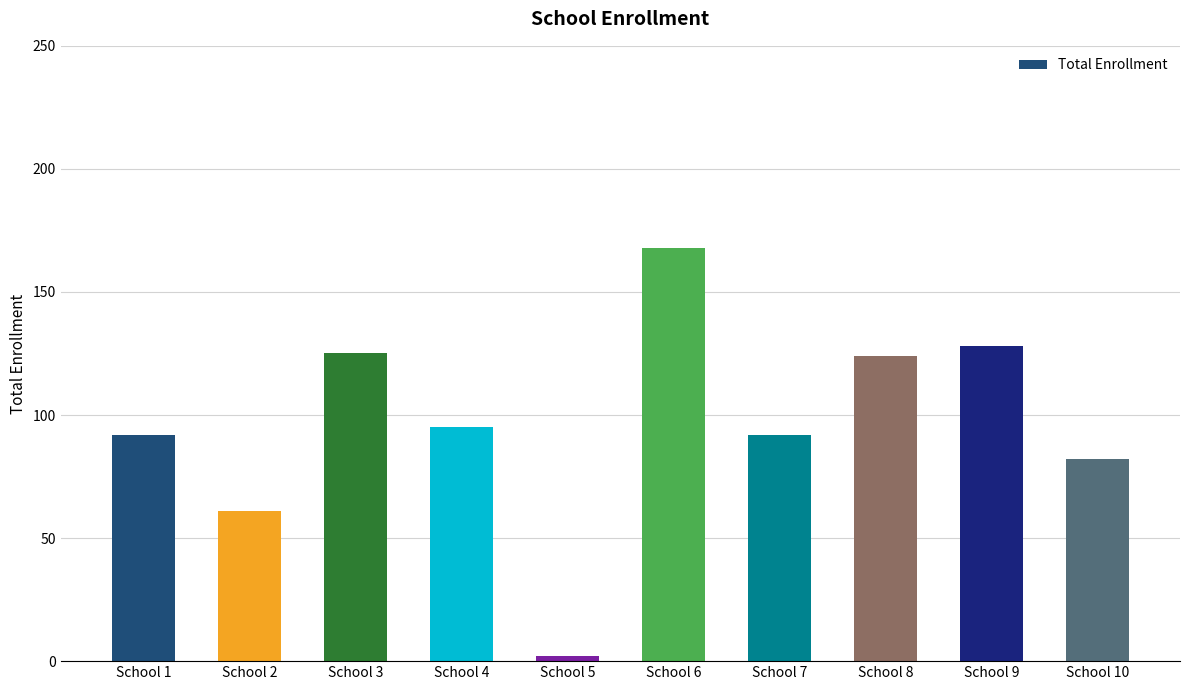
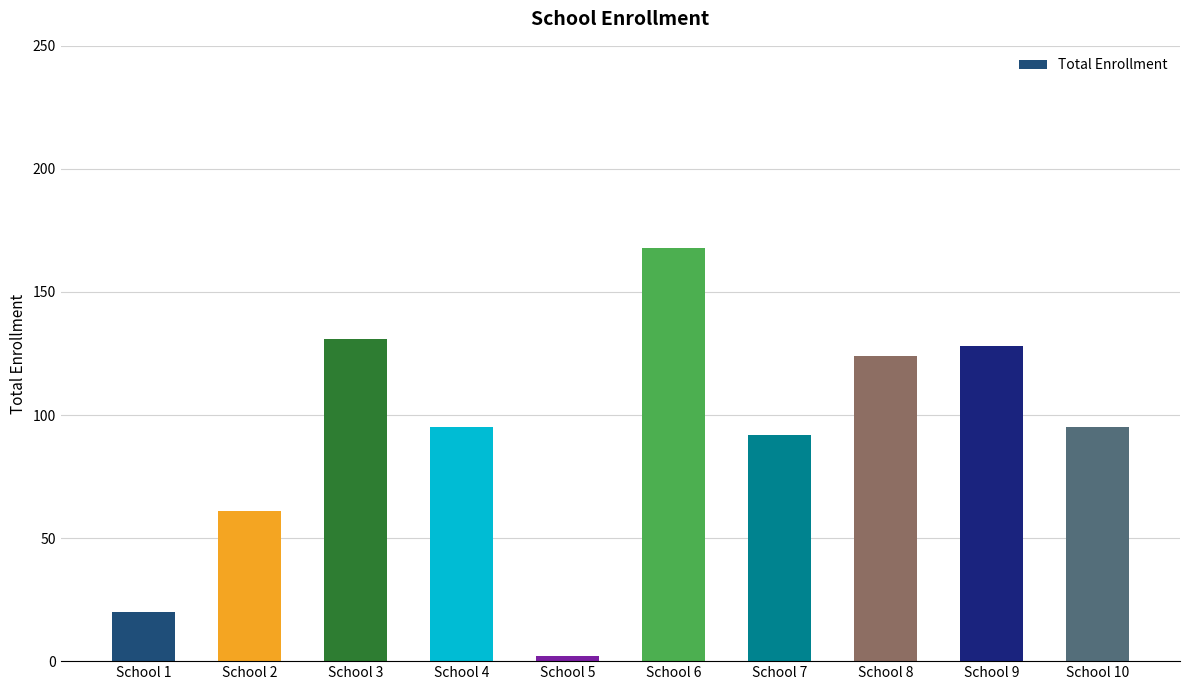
  {
-   "School 1": 92,
+   "School 1": 20,
    "School 2": 61,
-   "School 3": 125,
+   "School 3": 131,
    "School 4": 95,
    "School 5": 2,
    "School 6": 168,
    "School 7": 92,
    "School 8": 124,
    "School 9": 128,
-   "School 10": 82
+   "School 10": 95
  }
